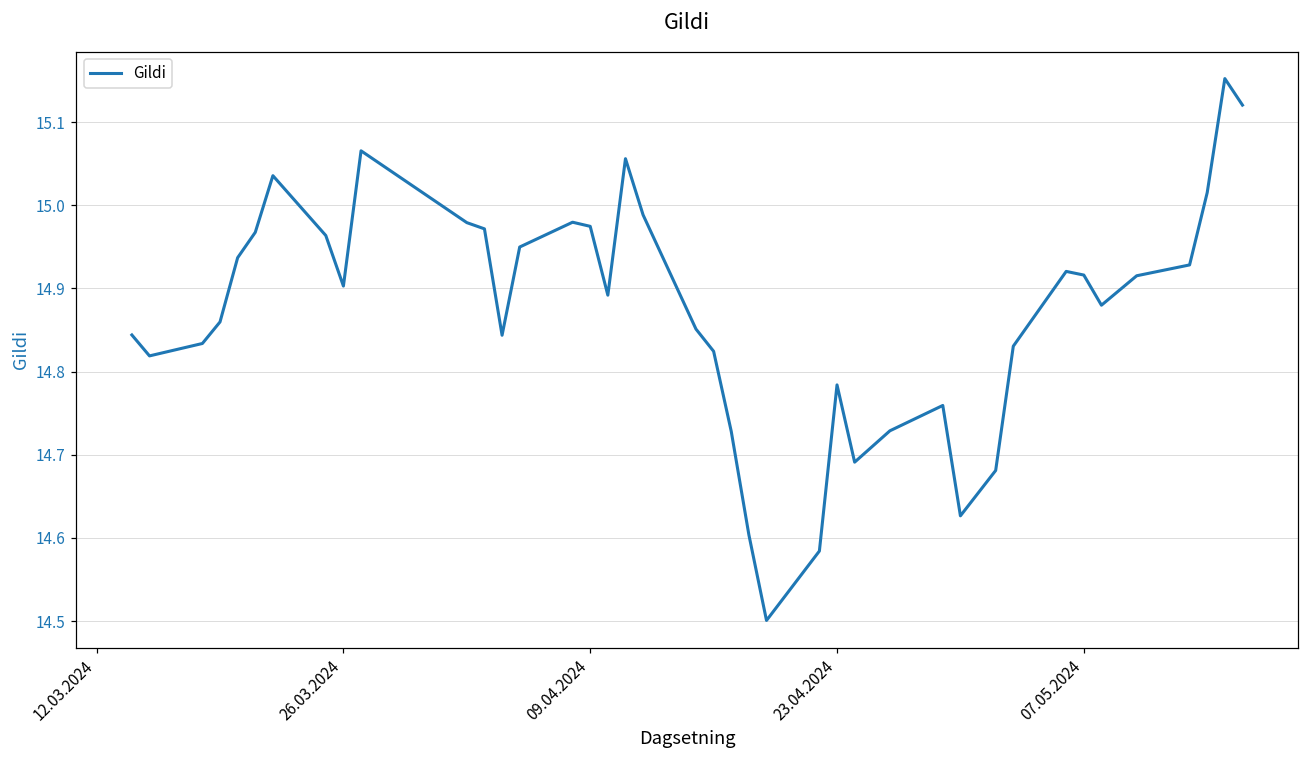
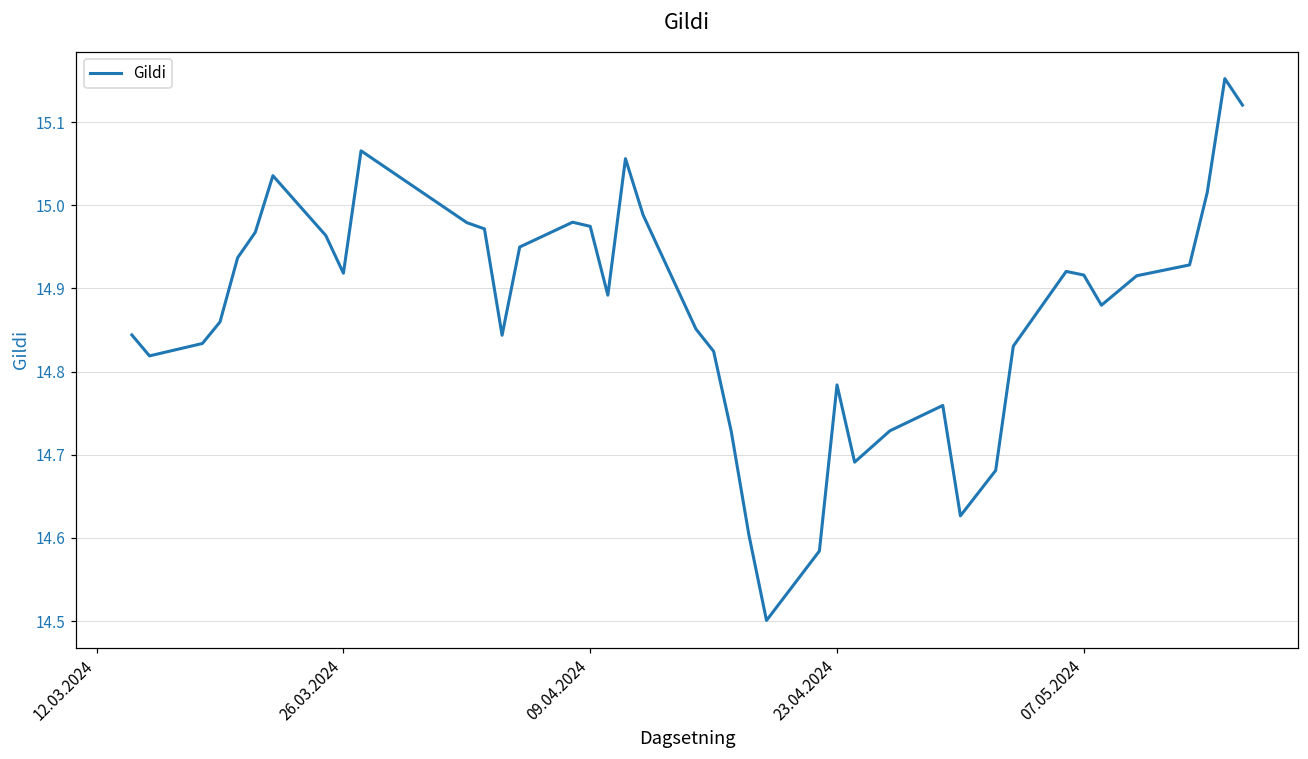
  {
-   "26.03.2024": 14.90,
+   "26.03.2024": 14.92,
    "09.04.2024": 14.97,
    "23.04.2024": 14.78,
    "07.05.2024": 14.92
  }
